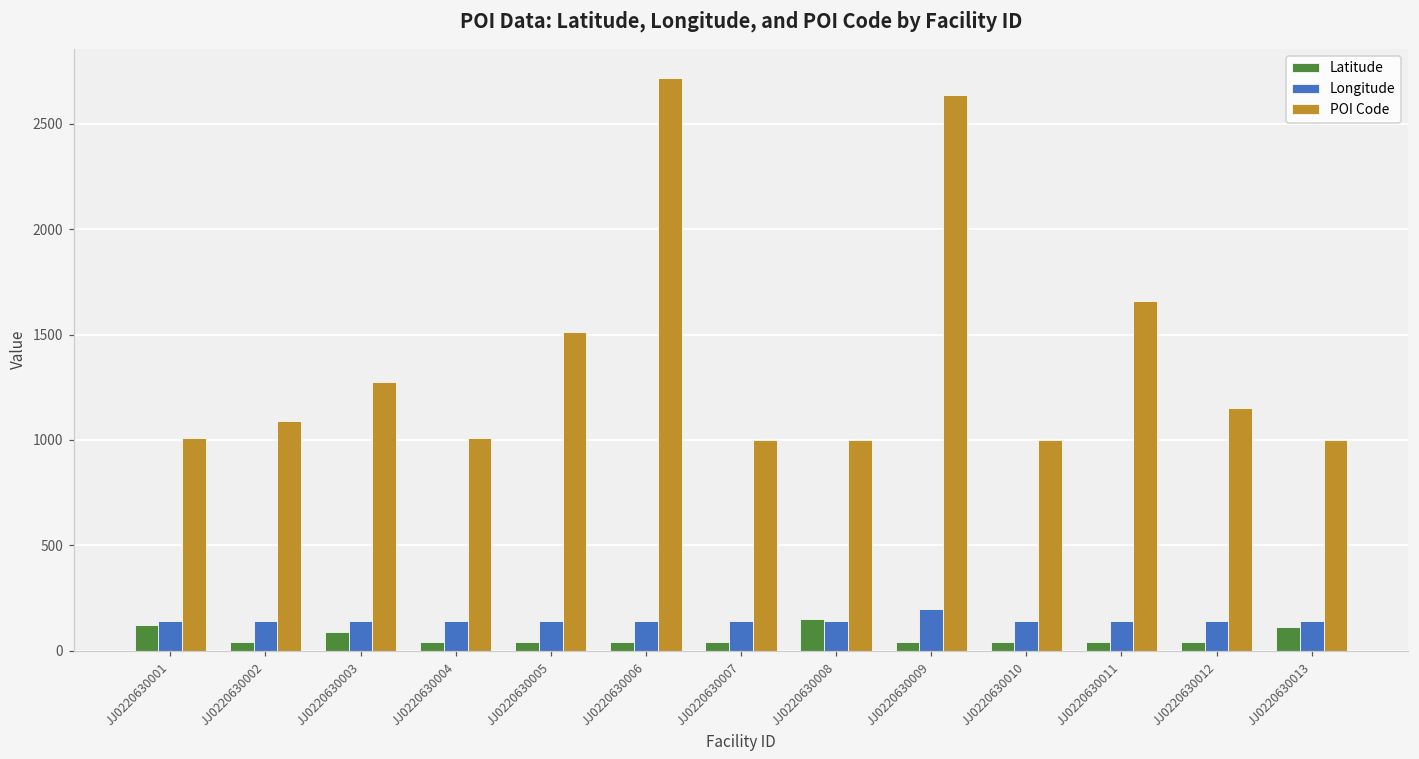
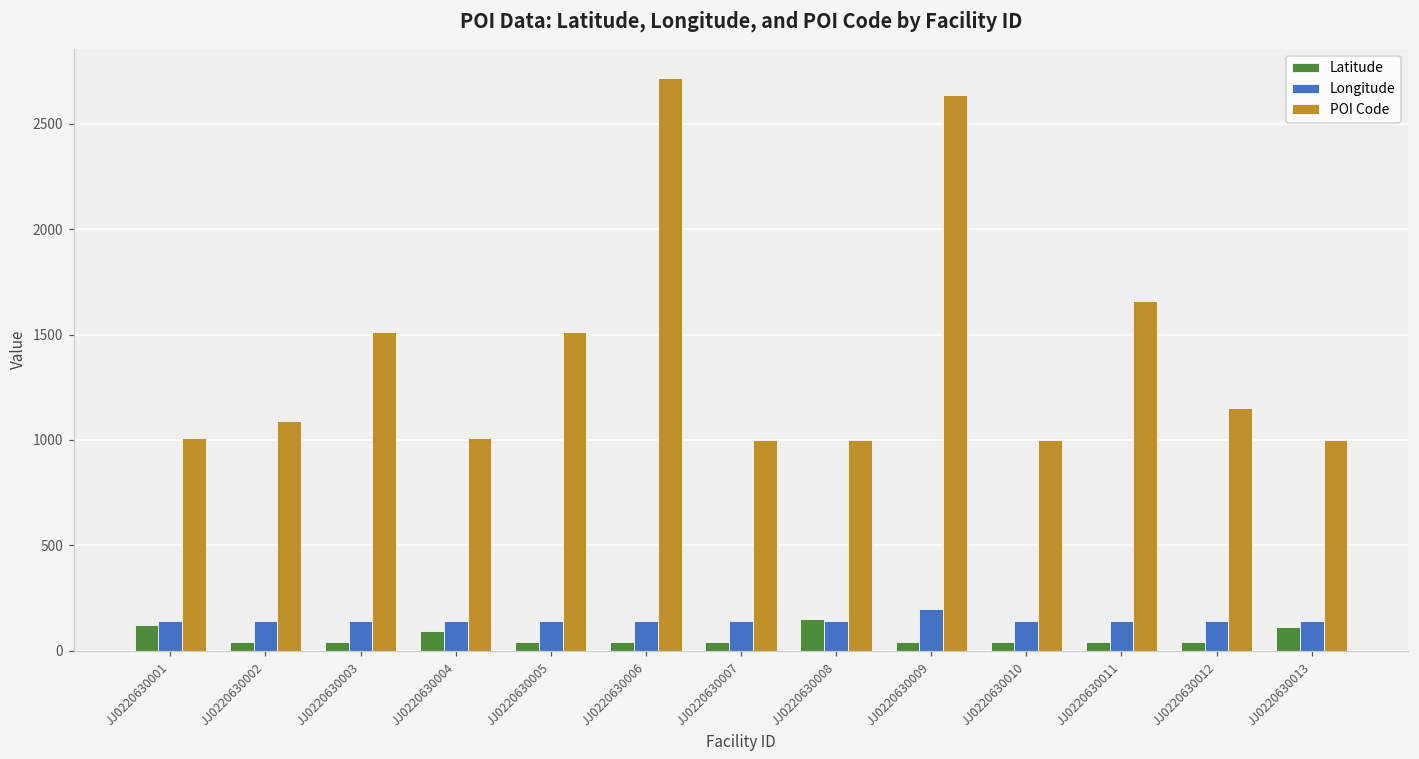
  {
    "Latitude": {
      "JJ0220630001": 120,
      "JJ0220630002": 40,
-     "JJ0220630003": 90,
-     "JJ0220630004": 40,
+     "JJ0220630003": 40,
+     "JJ0220630004": 90,
      "JJ0220630005": 40,
      "JJ0220630006": 40,
      "JJ0220630007": 40,
      "JJ0220630008": 150,
      "JJ0220630009": 40,
      "JJ0220630010": 40,
      "JJ0220630011": 40,
      "JJ0220630012": 40,
      "JJ0220630013": 110
    },
    "Longitude": {
      "JJ0220630001": 140,
      "JJ0220630002": 140,
      "JJ0220630003": 140,
      "JJ0220630004": 140,
      "JJ0220630005": 140,
      "JJ0220630006": 140,
      "JJ0220630007": 140,
      "JJ0220630008": 140,
      "JJ0220630009": 200,
      "JJ0220630010": 140,
      "JJ0220630011": 140,
      "JJ0220630012": 140,
      "JJ0220630013": 140
    },
    "POI Code": {
      "JJ0220630001": 1010,
      "JJ0220630002": 1090,
-     "JJ0220630003": 1270,
+     "JJ0220630003": 1510,
      "JJ0220630004": 1010,
      "JJ0220630005": 1510,
      "JJ0220630006": 2720,
      "JJ0220630007": 1000,
      "JJ0220630008": 1000,
      "JJ0220630009": 2640,
      "JJ0220630010": 1000,
      "JJ0220630011": 1660,
      "JJ0220630012": 1150,
      "JJ0220630013": 1000
    }
  }
